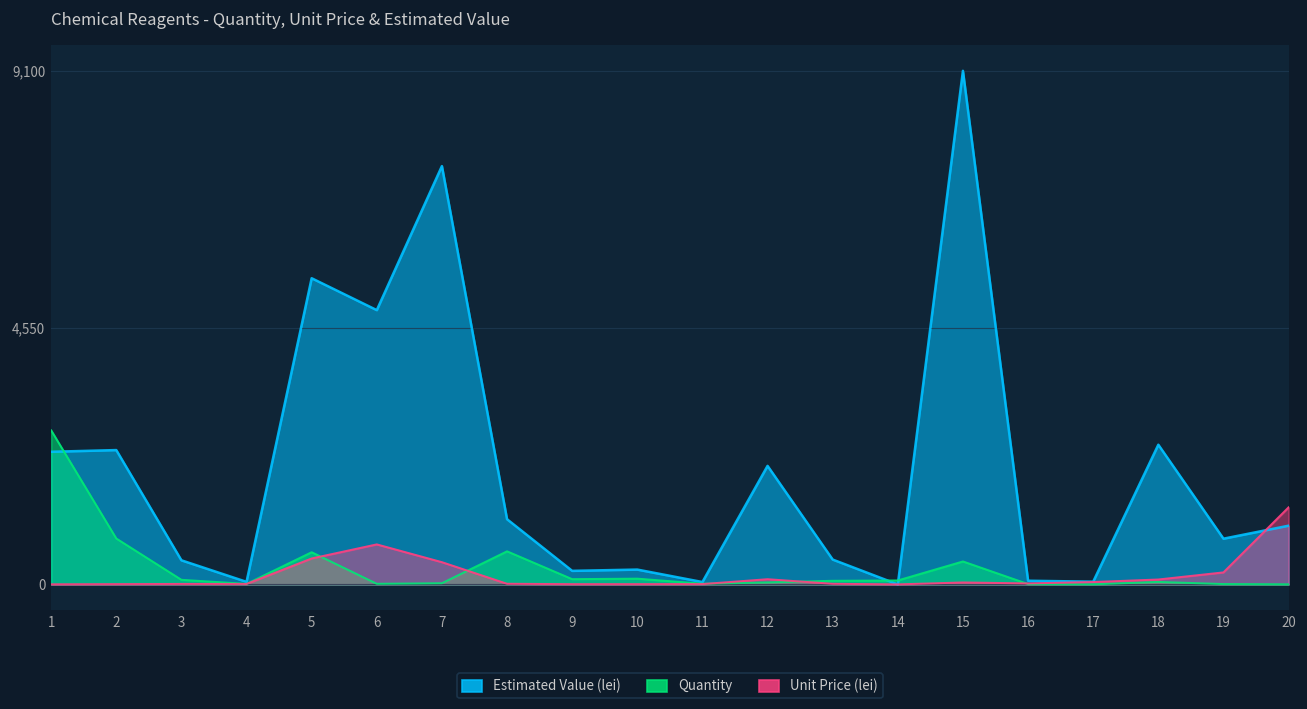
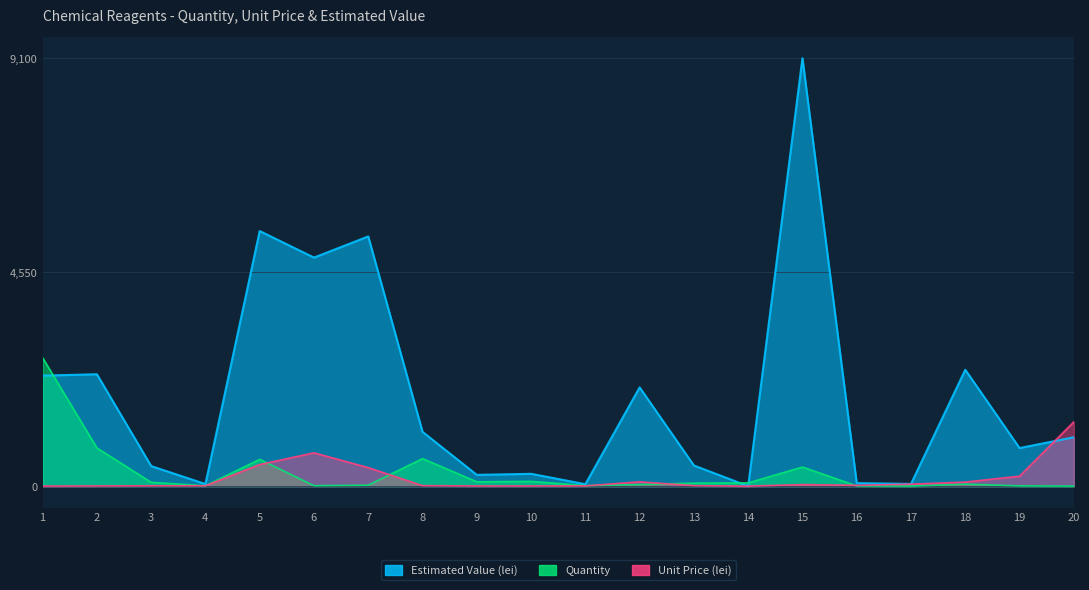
  {
    "Estimated Value (lei)": {
      "1": "2,400",
      "2": "2,400",
      "3": "400",
      "5": "5,400",
      "6": "4,900",
-     "7": "7,400",
+     "7": "5,300",
      "8": "1,200",
      "9": "200",
      "10": "300",
      "12": "2,100",
      "13": "400",
      "15": "9,100",
      "18": "2,500",
      "19": "800",
      "20": "1,000"
    },
    "Quantity": {
      "1": "2,700",
      "2": "800",
      "3": "100",
      "5": "600",
      "6": "0",
      "7": "0",
      "8": "600",
      "9": "100",
      "10": "100",
      "12": "0",
      "14": "100",
      "15": "400",
      "19": "0",
      "20": "0"
    },
    "Unit Price (lei)": {
      "1": "0",
      "2": "0",
      "3": "0",
      "5": "500",
      "6": "700",
      "7": "400",
      "8": "0",
      "9": "0",
      "10": "0",
      "12": "100",
      "15": "0",
      "19": "200",
      "20": "1,400"
    }
  }
